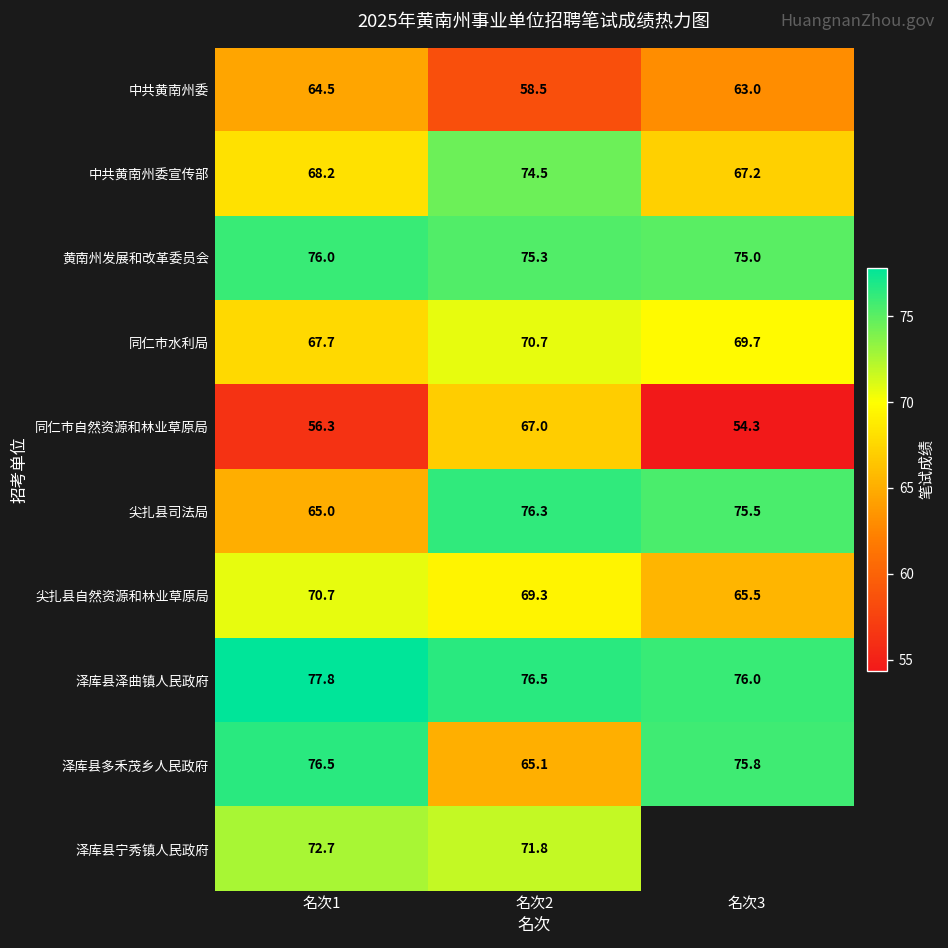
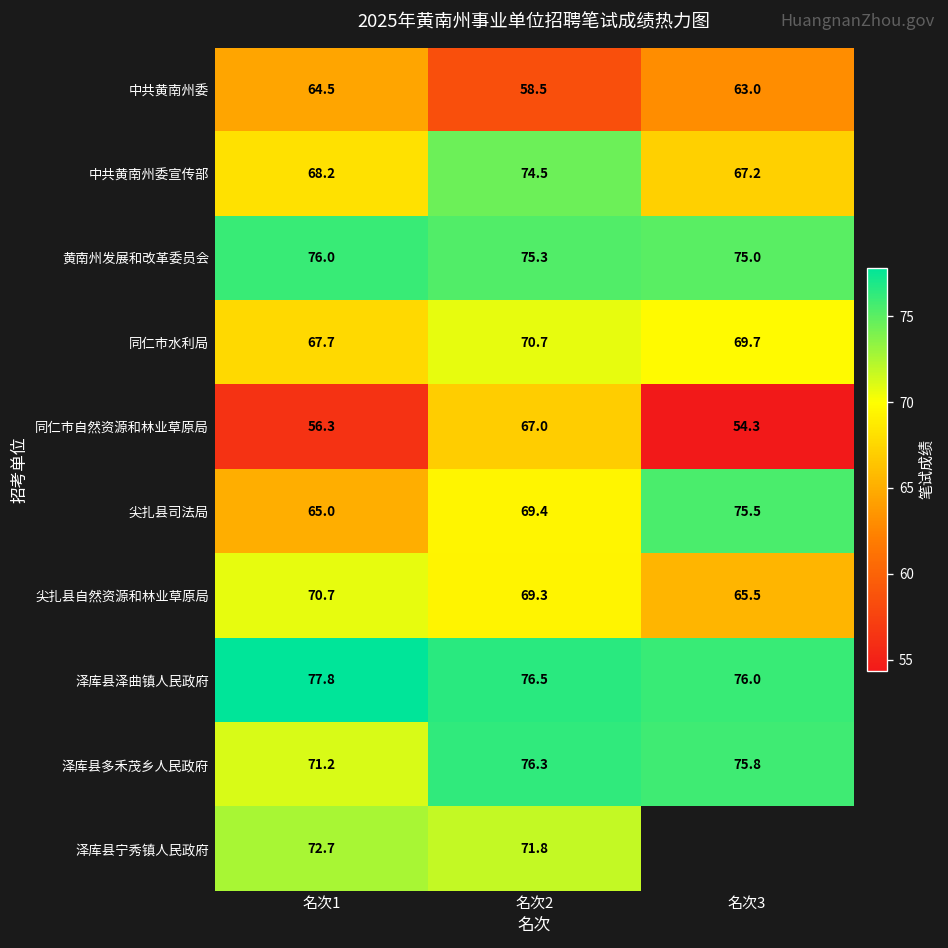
  {
    "中共黄南州委": {
      "名次1": 64.5,
      "名次2": 58.5,
      "名次3": 63.0
    },
    "中共黄南州委宣传部": {
      "名次1": 68.2,
      "名次2": 74.5,
      "名次3": 67.2
    },
    "黄南州发展和改革委员会": {
      "名次1": 76.0,
      "名次2": 75.3,
      "名次3": 75.0
    },
    "同仁市水利局": {
      "名次1": 67.7,
      "名次2": 70.7,
      "名次3": 69.7
    },
    "同仁市自然资源和林业草原局": {
      "名次1": 56.3,
      "名次2": 67.0,
      "名次3": 54.3
    },
    "尖扎县司法局": {
      "名次1": 65.0,
-     "名次2": 76.3,
+     "名次2": 69.4,
      "名次3": 75.5
    },
    "尖扎县自然资源和林业草原局": {
      "名次1": 70.7,
      "名次2": 69.3,
      "名次3": 65.5
    },
    "泽库县泽曲镇人民政府": {
      "名次1": 77.8,
      "名次2": 76.5,
      "名次3": 76.0
    },
    "泽库县多禾茂乡人民政府": {
-     "名次1": 76.5,
-     "名次2": 65.1,
+     "名次1": 71.2,
+     "名次2": 76.3,
      "名次3": 75.8
    },
    "泽库县宁秀镇人民政府": {
      "名次1": 72.7,
      "名次2": 71.8
    }
  }
